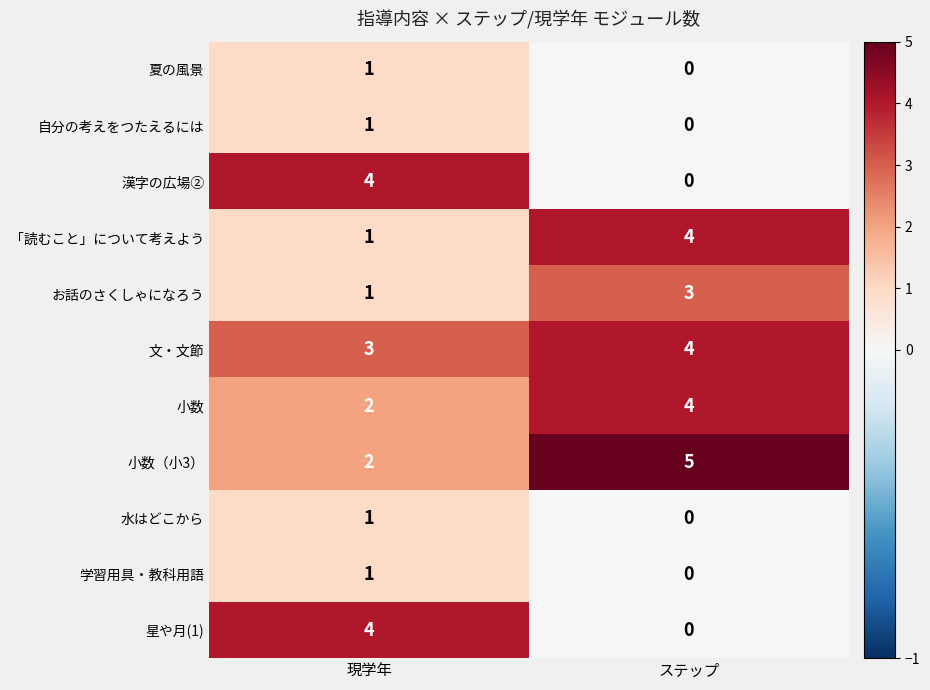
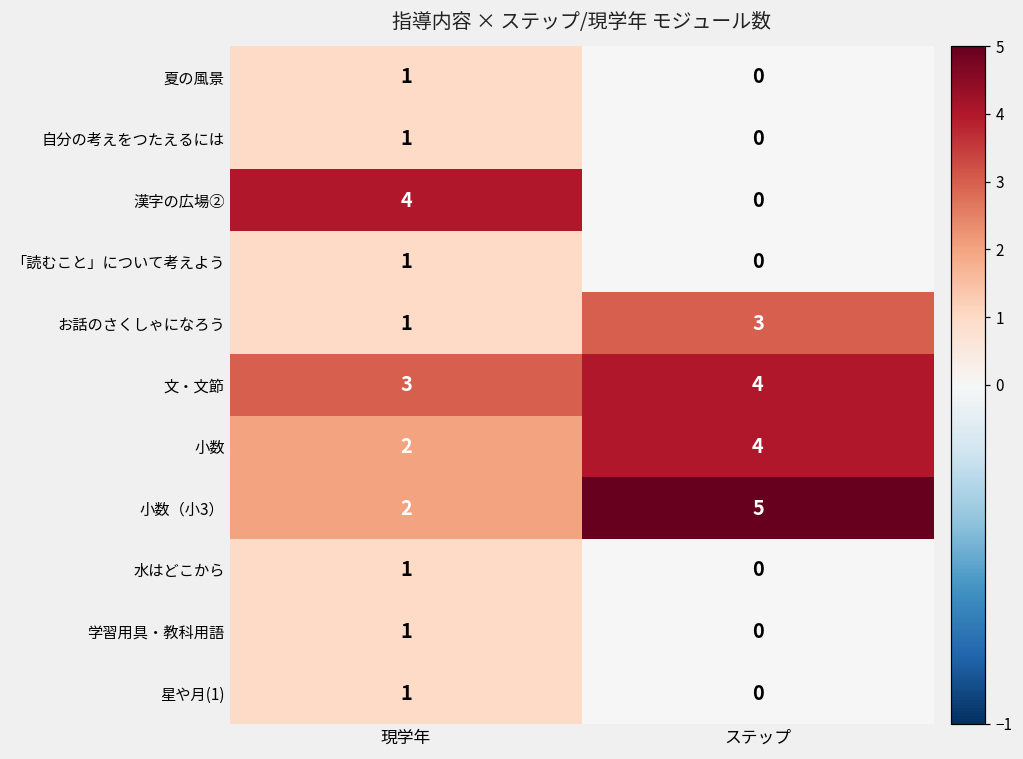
  {
    "夏の風景": {
      "現学年": 1,
      "ステップ": 0
    },
    "自分の考えをつたえるには": {
      "現学年": 1,
      "ステップ": 0
    },
    "漢字の広場②": {
      "現学年": 4,
      "ステップ": 0
    },
    "「読むこと」について考えよう": {
      "現学年": 1,
-     "ステップ": 4
+     "ステップ": 0
    },
    "お話のさくしゃになろう": {
      "現学年": 1,
      "ステップ": 3
    },
    "文・文節": {
      "現学年": 3,
      "ステップ": 4
    },
    "小数": {
      "現学年": 2,
      "ステップ": 4
    },
    "小数（小3）": {
      "現学年": 2,
      "ステップ": 5
    },
    "水はどこから": {
      "現学年": 1,
      "ステップ": 0
    },
    "学習用具・教科用語": {
      "現学年": 1,
      "ステップ": 0
    },
    "星や月(1)": {
-     "現学年": 4,
+     "現学年": 1,
      "ステップ": 0
    }
  }
